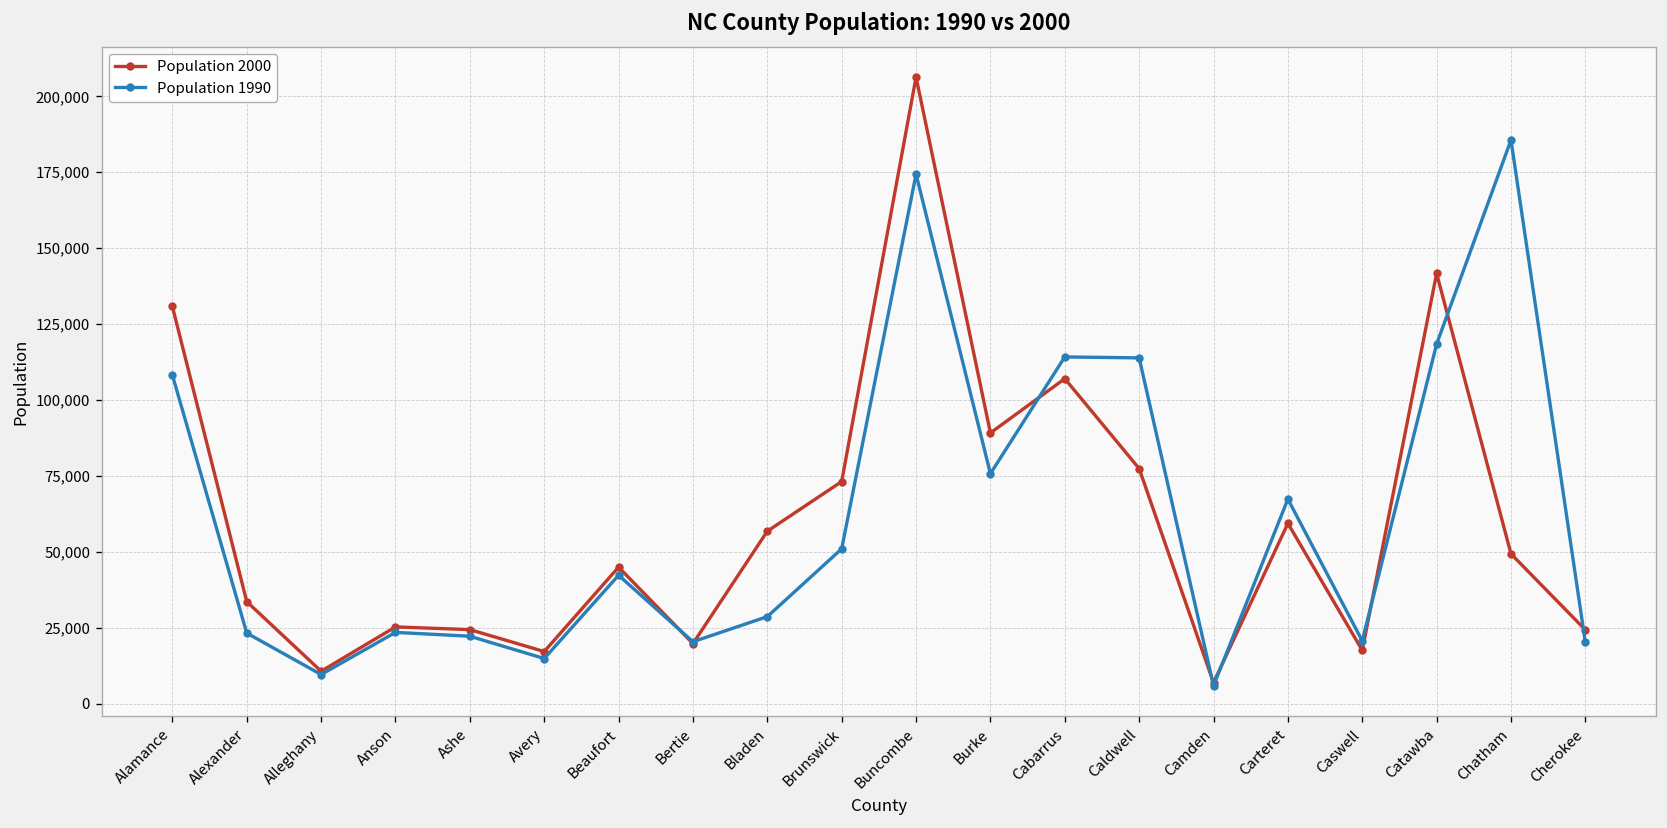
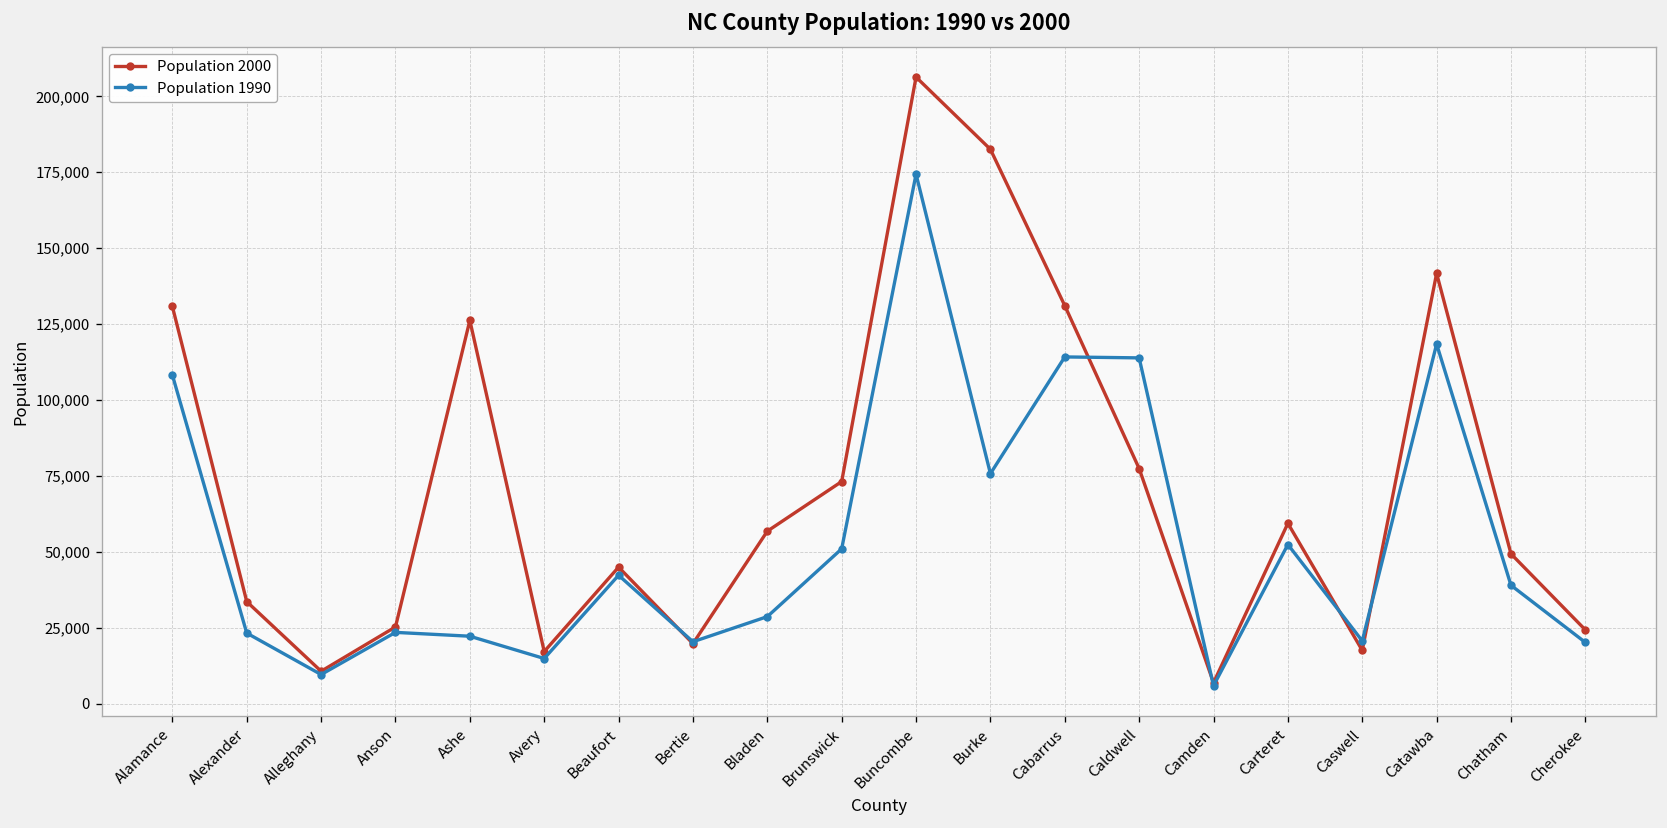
  {
    "Population 2000": {
      "Alamance": "131,000",
      "Alexander": "34,000",
      "Alleghany": "11,000",
      "Anson": "25,000",
-     "Ashe": "24,000",
+     "Ashe": "126,000",
      "Avery": "17,000",
      "Beaufort": "45,000",
      "Bladen": "57,000",
      "Brunswick": "73,000",
      "Buncombe": "206,000",
-     "Burke": "89,000",
-     "Cabarrus": "107,000",
+     "Burke": "183,000",
+     "Cabarrus": "131,000",
      "Caldwell": "77,000",
      "Carteret": "59,000",
      "Caswell": "18,000",
      "Catawba": "142,000",
      "Chatham": "49,000",
      "Cherokee": "24,000"
    },
    "Population 1990": {
      "Alamance": "108,000",
      "Alexander": "23,000",
      "Alleghany": "10,000",
      "Anson": "23,000",
      "Ashe": "22,000",
      "Avery": "15,000",
      "Beaufort": "42,000",
      "Bladen": "29,000",
      "Brunswick": "51,000",
      "Buncombe": "174,000",
      "Burke": "76,000",
      "Cabarrus": "114,000",
      "Caldwell": "114,000",
-     "Carteret": "67,000",
+     "Carteret": "52,000",
      "Caswell": "21,000",
      "Catawba": "118,000",
-     "Chatham": "186,000",
+     "Chatham": "39,000",
      "Cherokee": "20,000"
    }
  }
